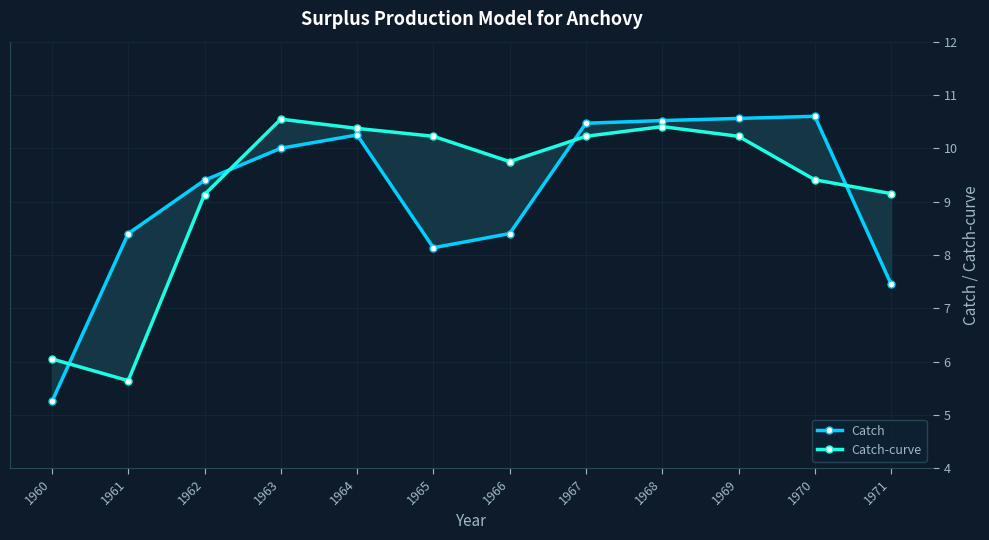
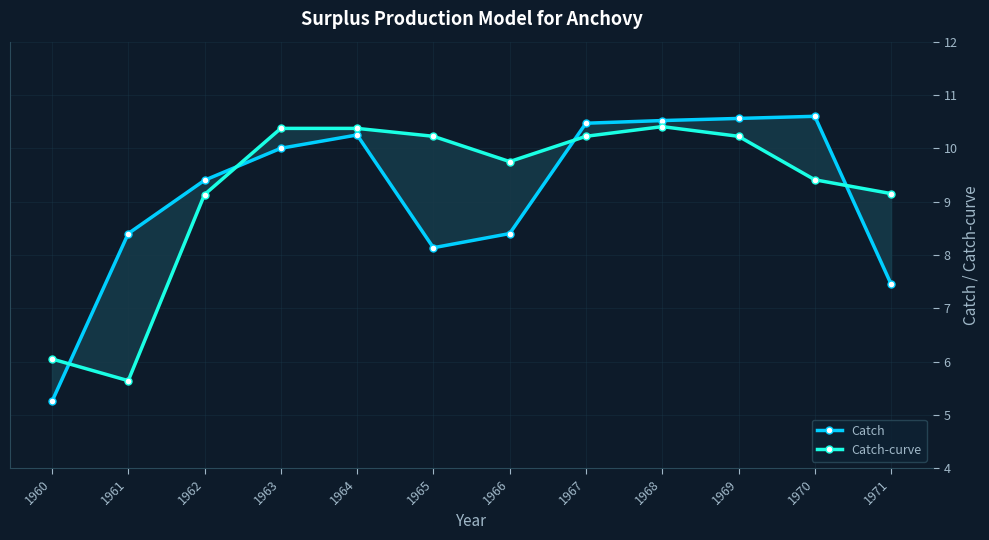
  {
    "Catch": {
      "1960": 5.3,
      "1963": 10.0,
      "1964": 10.3,
      "1965": 8.1,
      "1966": 8.4,
      "1971": 7.5
    },
    "Catch-curve": {
      "1961": 5.6,
      "1962": 9.1,
-     "1963": 10.5,
+     "1963": 10.4,
      "1967": 10.2,
      "1968": 10.4,
      "1969": 10.2,
      "1970": 9.4
    }
  }
